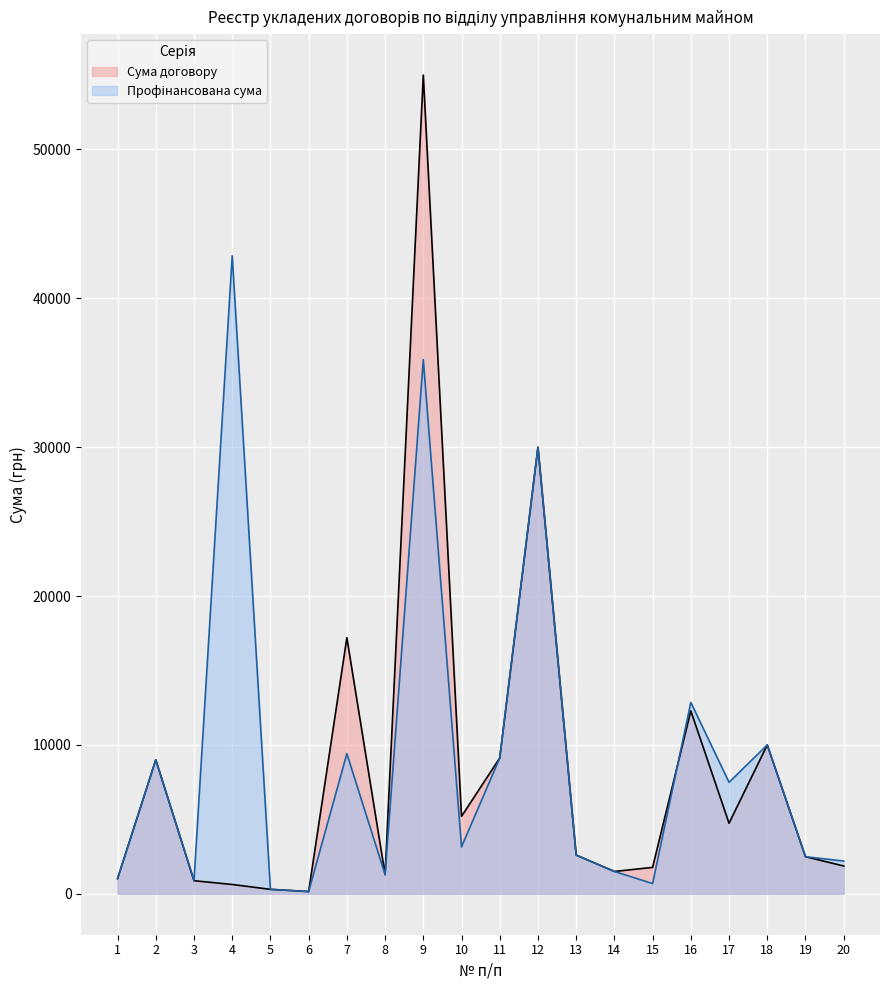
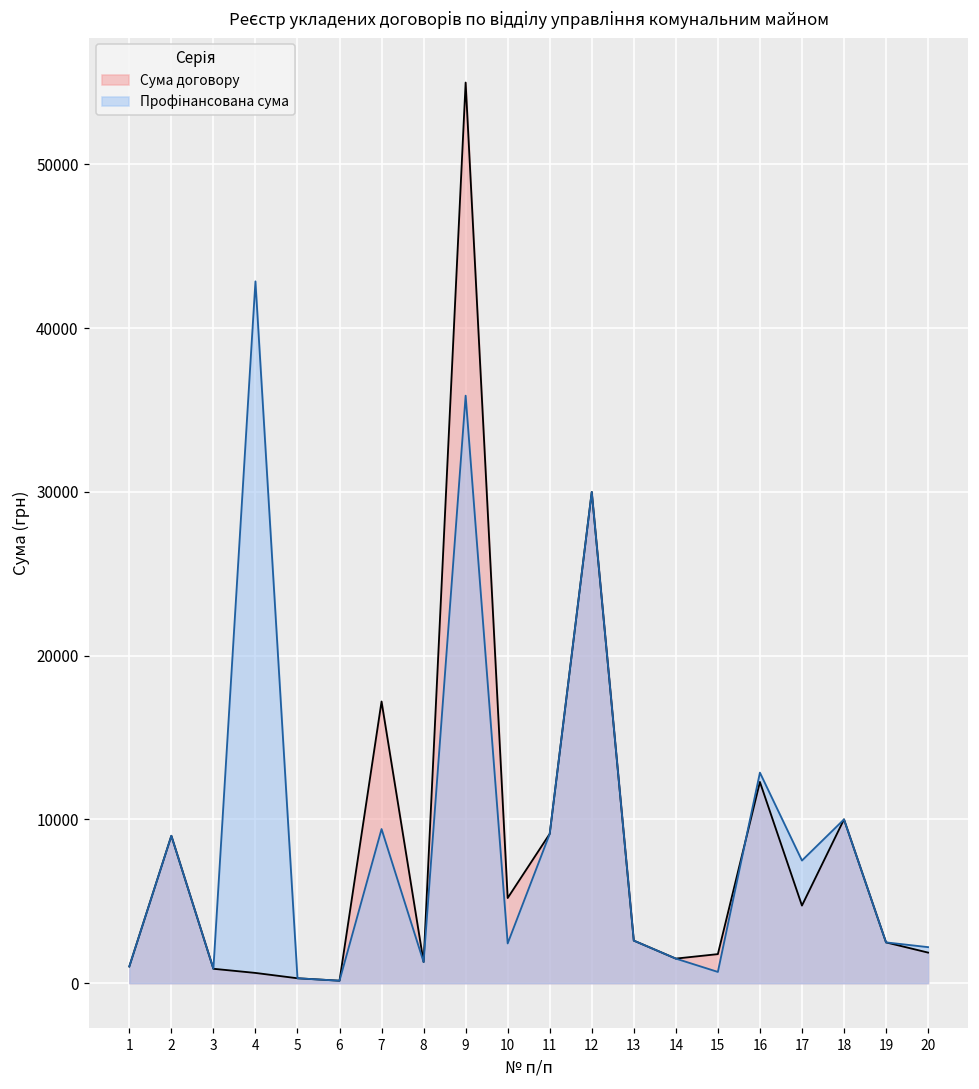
  {
    "Сума договору": {
      "4": 600,
      "7": 17200,
      "9": 55000,
      "10": 5200,
      "15": 1800,
      "16": 12300,
      "17": 4700,
      "20": 1900
    },
    "Профінансована сума": {
      "4": 42900,
      "7": 9400,
      "9": 35900,
-     "10": 3100,
+     "10": 2400,
      "15": 700,
      "16": 12900,
      "17": 7500,
      "20": 2200
    }
  }
